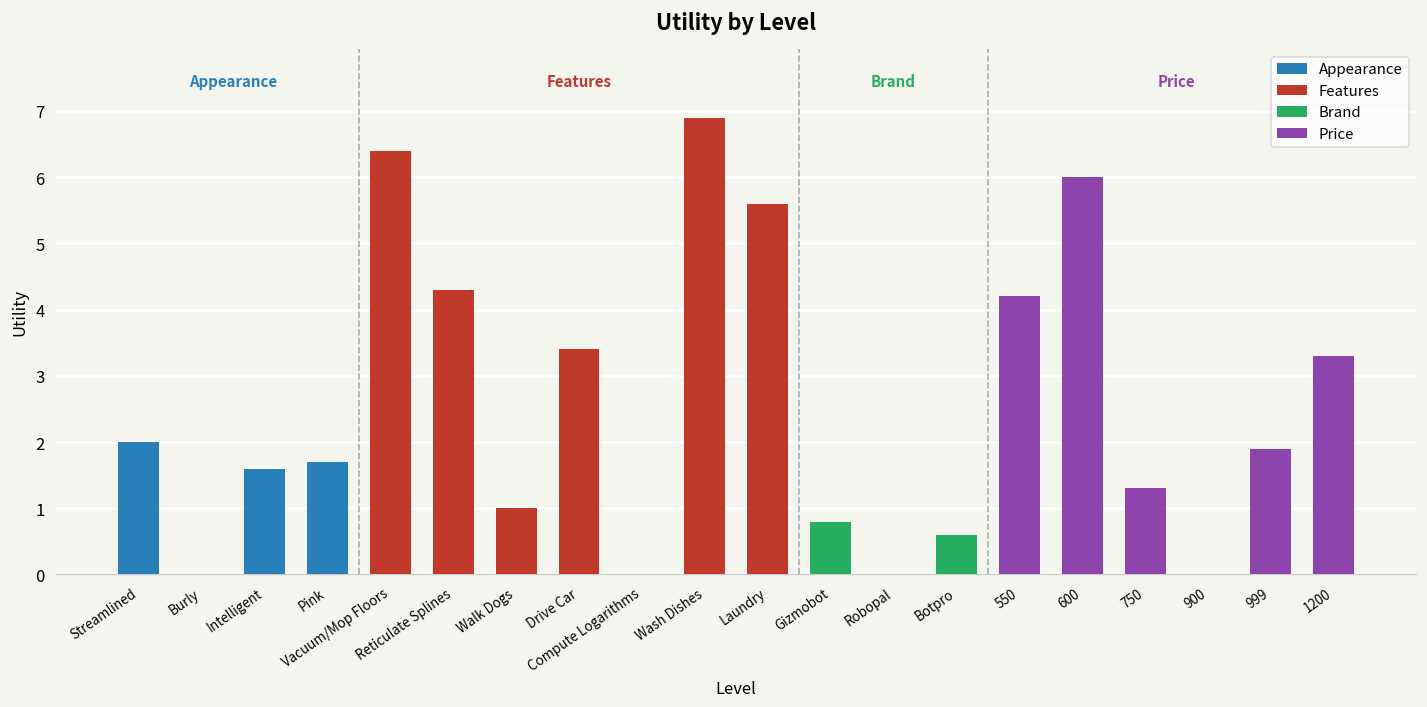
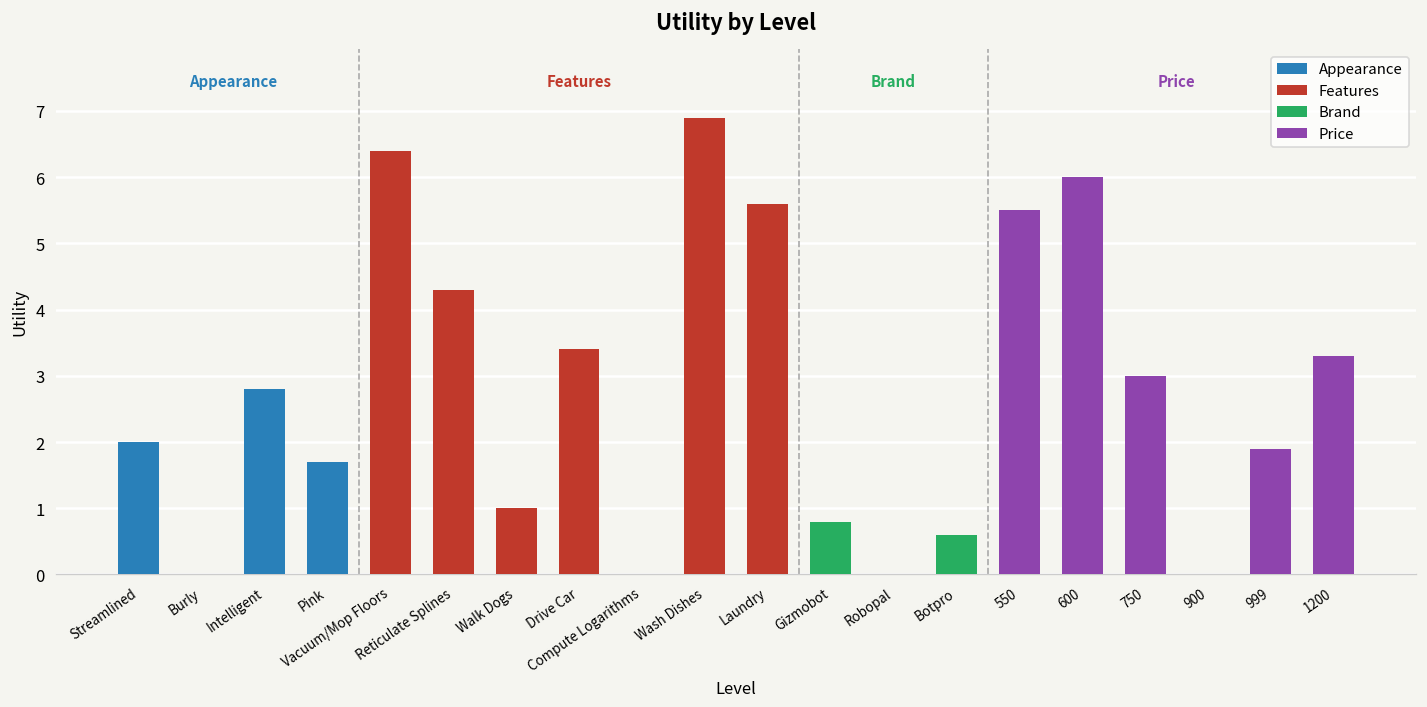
  {
    "Streamlined": 2.0,
    "Burly": 0.0,
-   "Intelligent": 1.6,
+   "Intelligent": 2.8,
    "Pink": 1.7,
    "Vacuum/Mop Floors": 6.4,
    "Reticulate Splines": 4.3,
    "Walk Dogs": 1.0,
    "Drive Car": 3.4,
    "Compute Logarithms": 0.0,
    "Wash Dishes": 6.9,
    "Laundry": 5.6,
    "Gizmobot": 0.8,
    "Robopal": 0.0,
    "Botpro": 0.6,
-   "550": 4.2,
+   "550": 5.5,
    "600": 6.0,
-   "750": 1.3,
+   "750": 3.0,
    "900": 0.0,
    "999": 1.9,
    "1200": 3.3
  }
